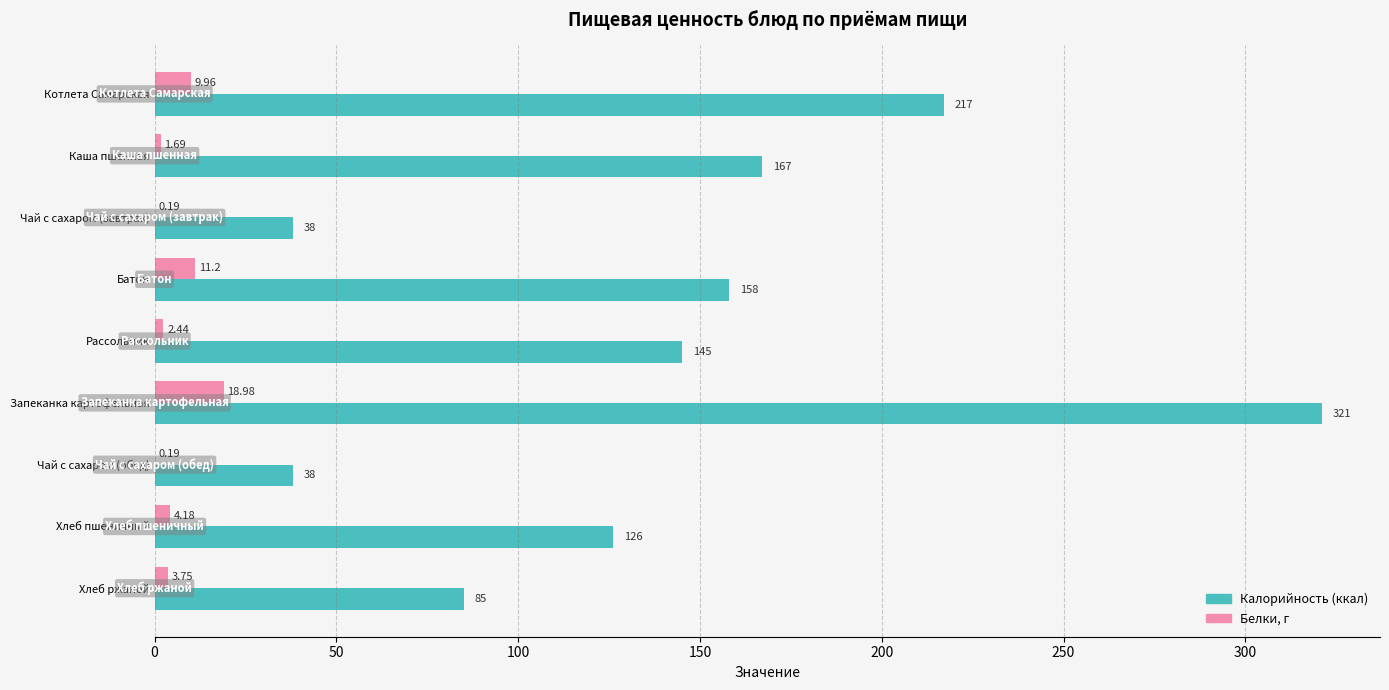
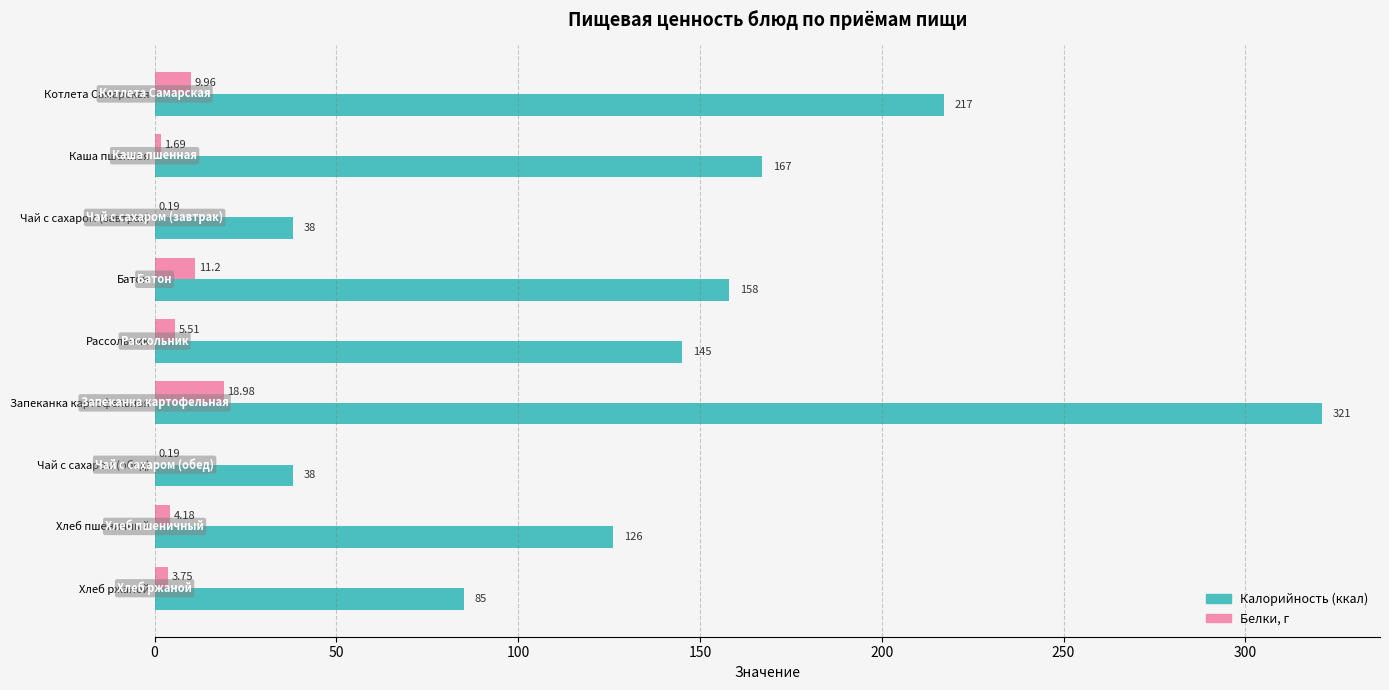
  {
    "Белки, г": {
-     "Рассольник": 2
+     "Рассольник": 6
    }
  }
